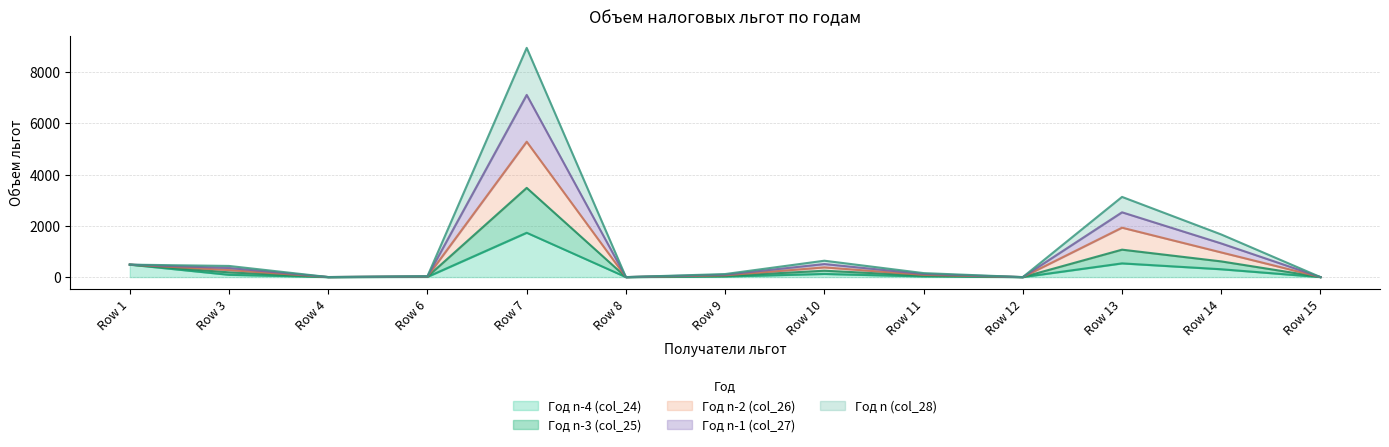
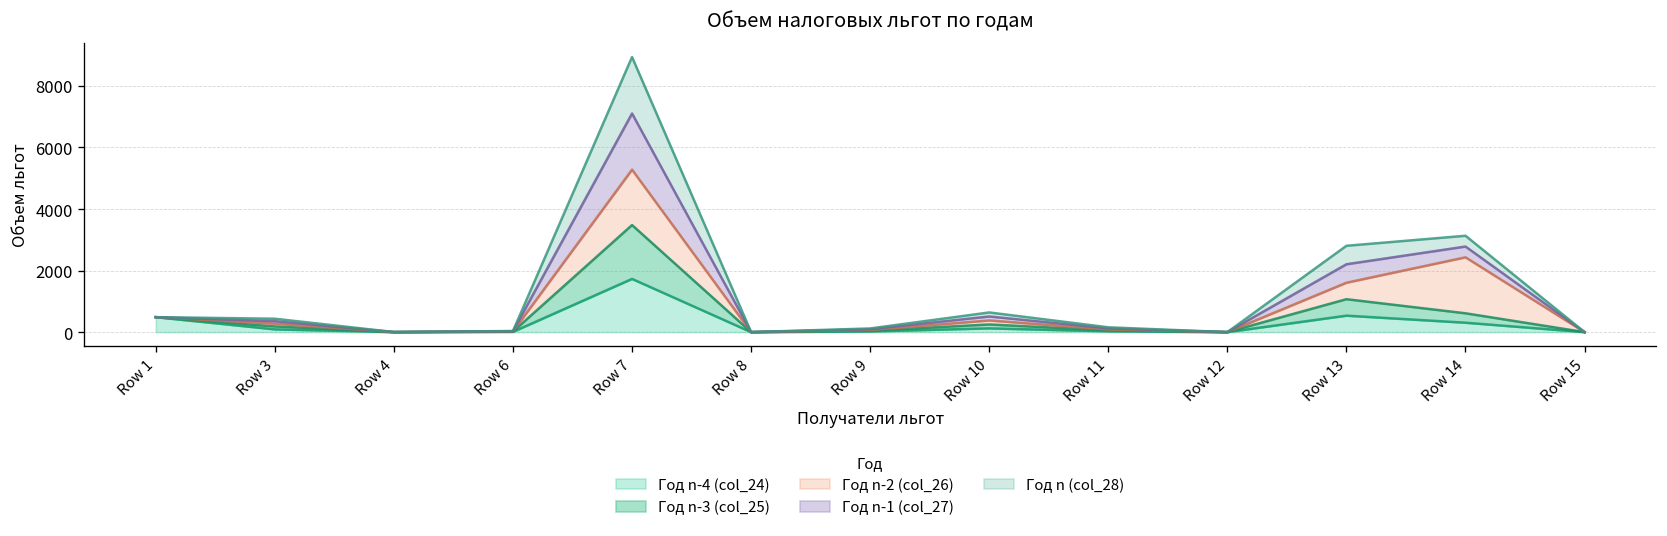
  {
    "Год n-2 (col_26)": {
      "Row 7": 1800,
      "Row 10": 100,
-     "Row 13": 900,
-     "Row 14": 400
+     "Row 13": 500,
+     "Row 14": 1800
    }
  }
